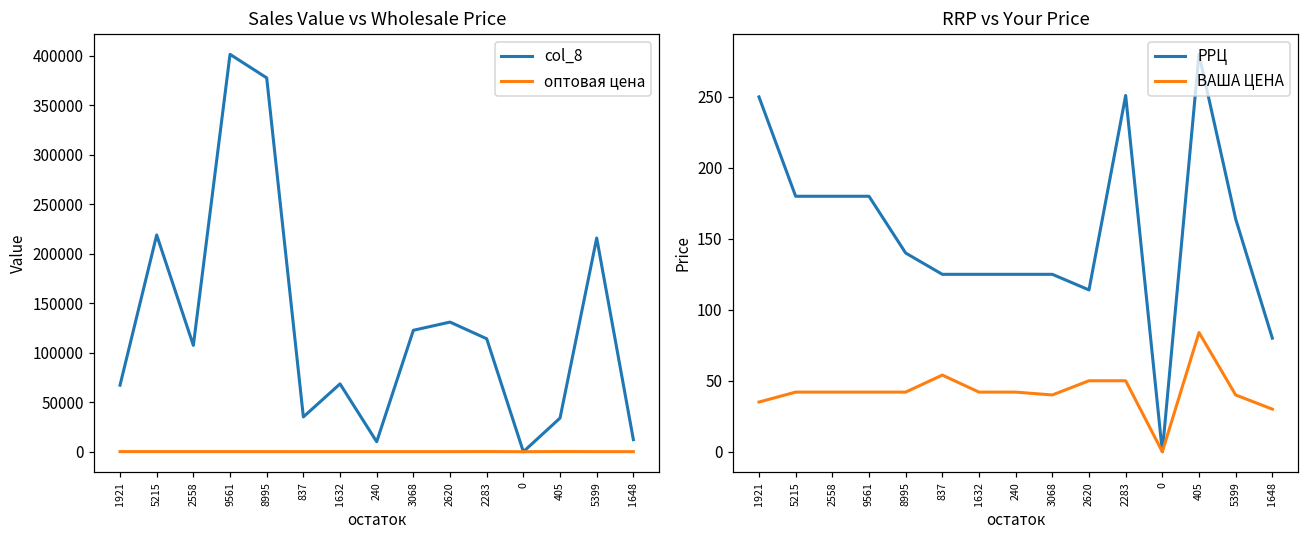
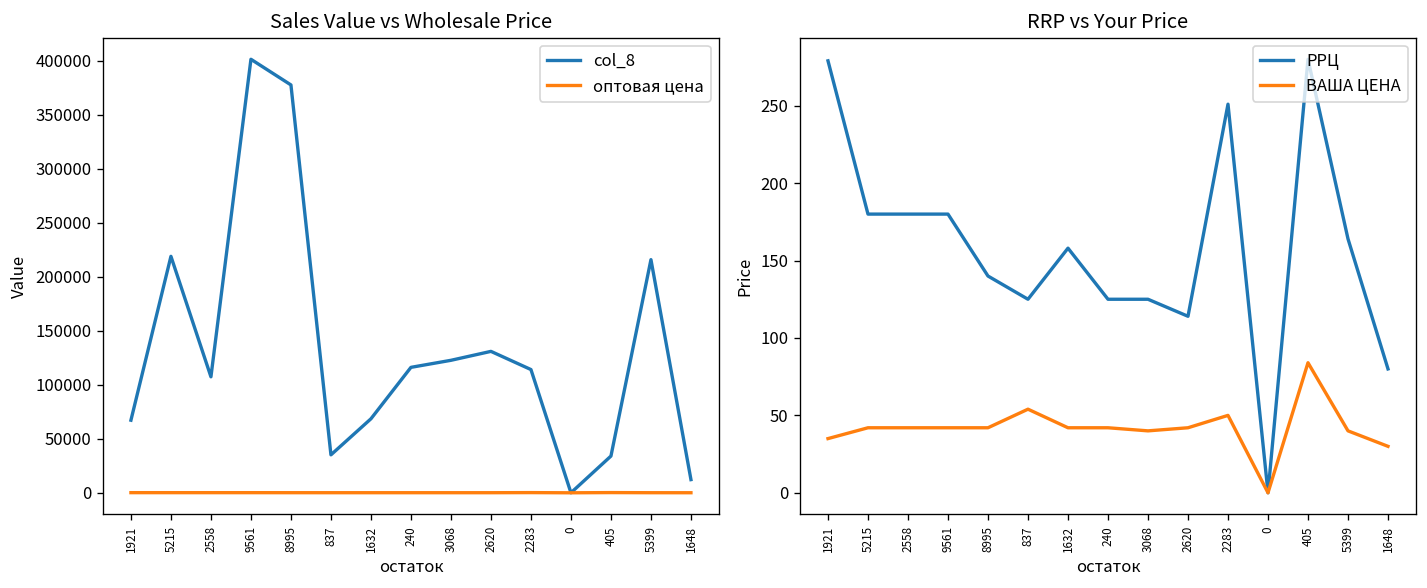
  {
    "Sales Value vs Wholesale Price": {
      "col_8": {
        "1921": 70000,
        "5215": 220000,
        "2558": 110000,
        "9561": 400000,
        "8995": 380000,
        "837": 40000,
        "1632": 70000,
-       "240": 10000,
+       "240": 120000,
        "3068": 120000,
        "2620": 130000,
        "2283": 110000,
        "405": 30000,
        "5399": 220000,
        "1648": 10000
      },
      "оптовая цена": {
        "1921": 0,
        "5215": 0,
        "2558": 0,
        "9561": 0,
        "8995": 0,
        "837": 0,
        "1632": 0,
        "240": 0,
        "3068": 0,
        "2620": 0,
        "2283": 0,
        "405": 0,
        "5399": 0,
        "1648": 0
      }
    },
    "RRP vs Your Price": {
      "РРЦ": {
-       "1921": 250,
+       "1921": 279,
        "5215": 180,
        "2558": 180,
        "9561": 180,
        "8995": 140,
        "837": 125,
-       "1632": 125,
+       "1632": 158,
        "240": 125,
        "3068": 125,
        "2620": 114,
        "2283": 251,
        "5399": 164,
        "1648": 80
      },
      "ВАША ЦЕНА": {
        "1921": 35,
        "5215": 42,
        "2558": 42,
        "9561": 42,
        "8995": 42,
        "837": 54,
        "1632": 42,
        "240": 42,
        "3068": 40,
-       "2620": 50,
+       "2620": 42,
        "2283": 50,
        "405": 84,
        "5399": 40,
        "1648": 30
      }
    }
  }
